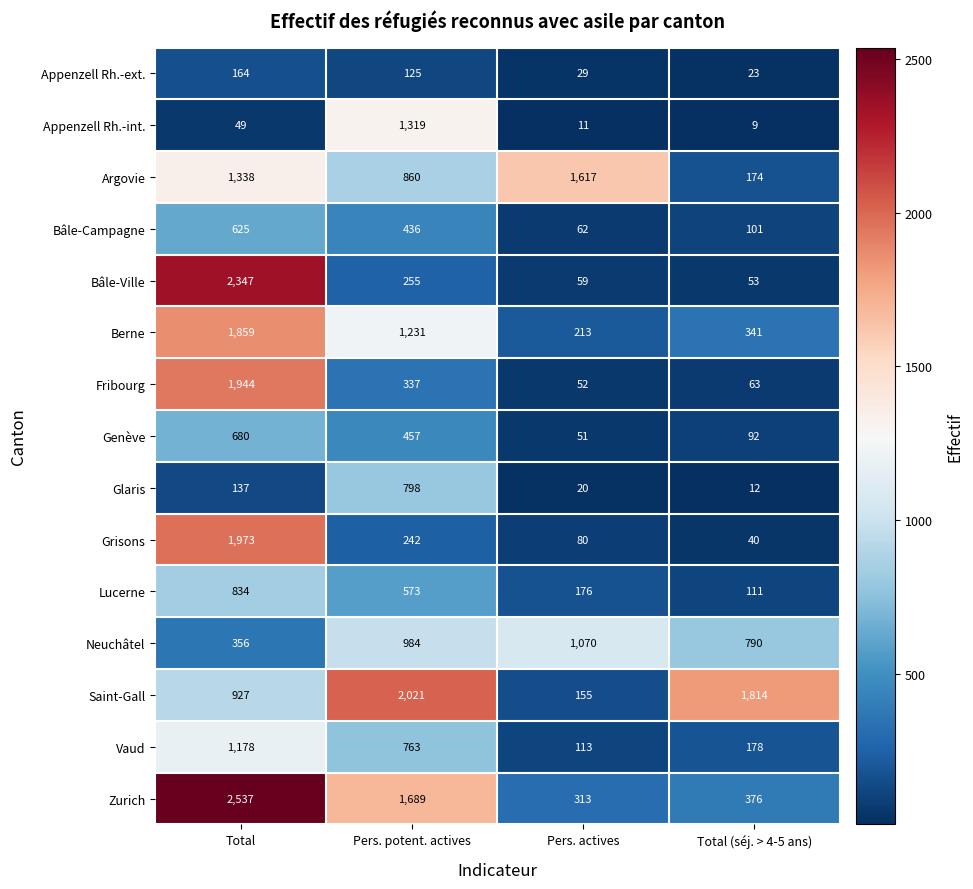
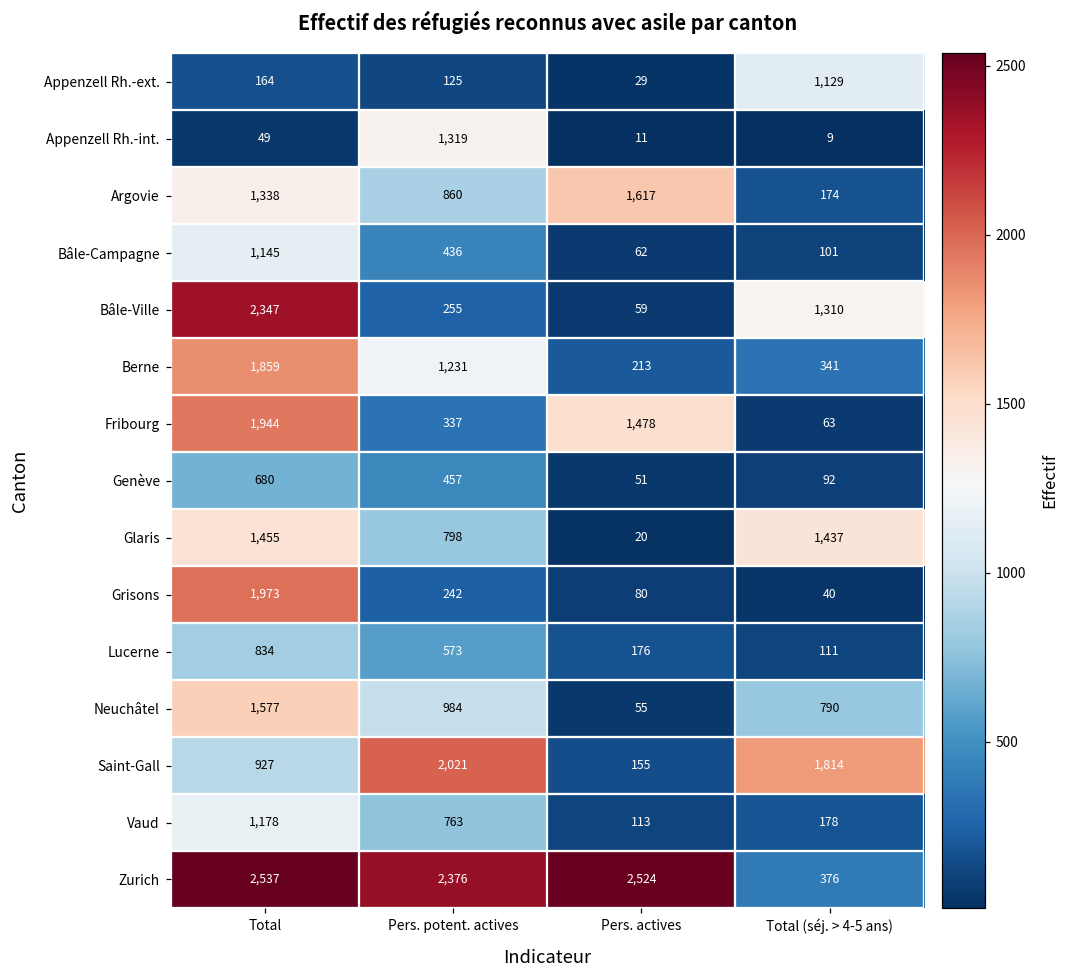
  {
    "Appenzell Rh.-ext.": {
      "Total": "164",
      "Pers. potent. actives": "125",
      "Pers. actives": "29",
-     "Total (séj. > 4-5 ans)": "23"
+     "Total (séj. > 4-5 ans)": "1,129"
    },
    "Appenzell Rh.-int.": {
      "Total": "49",
      "Pers. potent. actives": "1,319",
      "Pers. actives": "11",
      "Total (séj. > 4-5 ans)": "9"
    },
    "Argovie": {
      "Total": "1,338",
      "Pers. potent. actives": "860",
      "Pers. actives": "1,617",
      "Total (séj. > 4-5 ans)": "174"
    },
    "Bâle-Campagne": {
-     "Total": "625",
+     "Total": "1,145",
      "Pers. potent. actives": "436",
      "Pers. actives": "62",
      "Total (séj. > 4-5 ans)": "101"
    },
    "Bâle-Ville": {
      "Total": "2,347",
      "Pers. potent. actives": "255",
      "Pers. actives": "59",
-     "Total (séj. > 4-5 ans)": "53"
+     "Total (séj. > 4-5 ans)": "1,310"
    },
    "Berne": {
      "Total": "1,859",
      "Pers. potent. actives": "1,231",
      "Pers. actives": "213",
      "Total (séj. > 4-5 ans)": "341"
    },
    "Fribourg": {
      "Total": "1,944",
      "Pers. potent. actives": "337",
-     "Pers. actives": "52",
+     "Pers. actives": "1,478",
      "Total (séj. > 4-5 ans)": "63"
    },
    "Genève": {
      "Total": "680",
      "Pers. potent. actives": "457",
      "Pers. actives": "51",
      "Total (séj. > 4-5 ans)": "92"
    },
    "Glaris": {
-     "Total": "137",
+     "Total": "1,455",
      "Pers. potent. actives": "798",
      "Pers. actives": "20",
-     "Total (séj. > 4-5 ans)": "12"
+     "Total (séj. > 4-5 ans)": "1,437"
    },
    "Grisons": {
      "Total": "1,973",
      "Pers. potent. actives": "242",
      "Pers. actives": "80",
      "Total (séj. > 4-5 ans)": "40"
    },
    "Lucerne": {
      "Total": "834",
      "Pers. potent. actives": "573",
      "Pers. actives": "176",
      "Total (séj. > 4-5 ans)": "111"
    },
    "Neuchâtel": {
-     "Total": "356",
+     "Total": "1,577",
      "Pers. potent. actives": "984",
-     "Pers. actives": "1,070",
+     "Pers. actives": "55",
      "Total (séj. > 4-5 ans)": "790"
    },
    "Saint-Gall": {
      "Total": "927",
      "Pers. potent. actives": "2,021",
      "Pers. actives": "155",
      "Total (séj. > 4-5 ans)": "1,814"
    },
    "Vaud": {
      "Total": "1,178",
      "Pers. potent. actives": "763",
      "Pers. actives": "113",
      "Total (séj. > 4-5 ans)": "178"
    },
    "Zurich": {
      "Total": "2,537",
-     "Pers. potent. actives": "1,689",
-     "Pers. actives": "313",
+     "Pers. potent. actives": "2,376",
+     "Pers. actives": "2,524",
      "Total (séj. > 4-5 ans)": "376"
    }
  }
